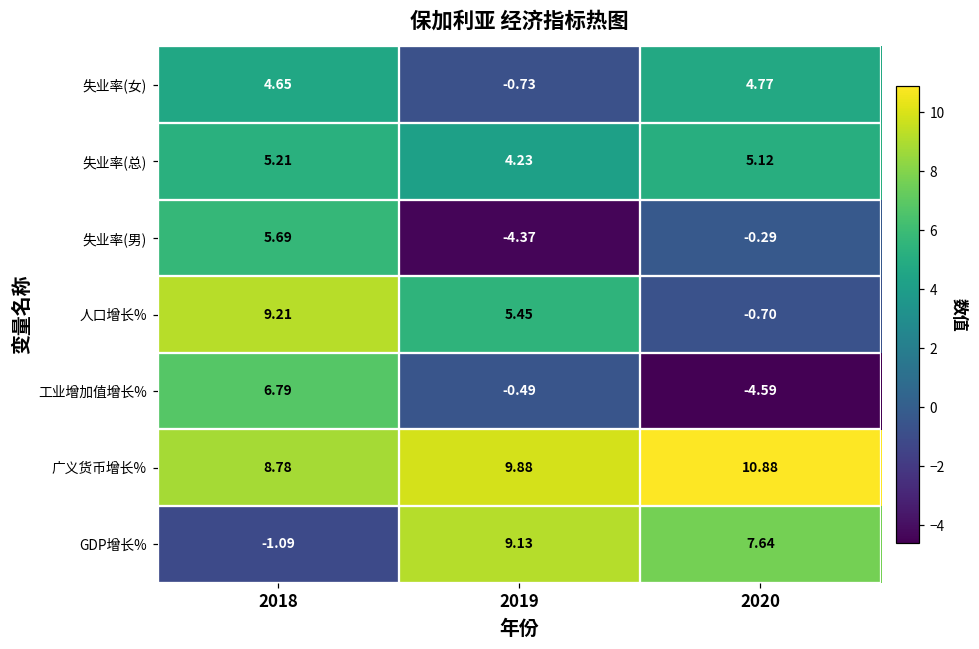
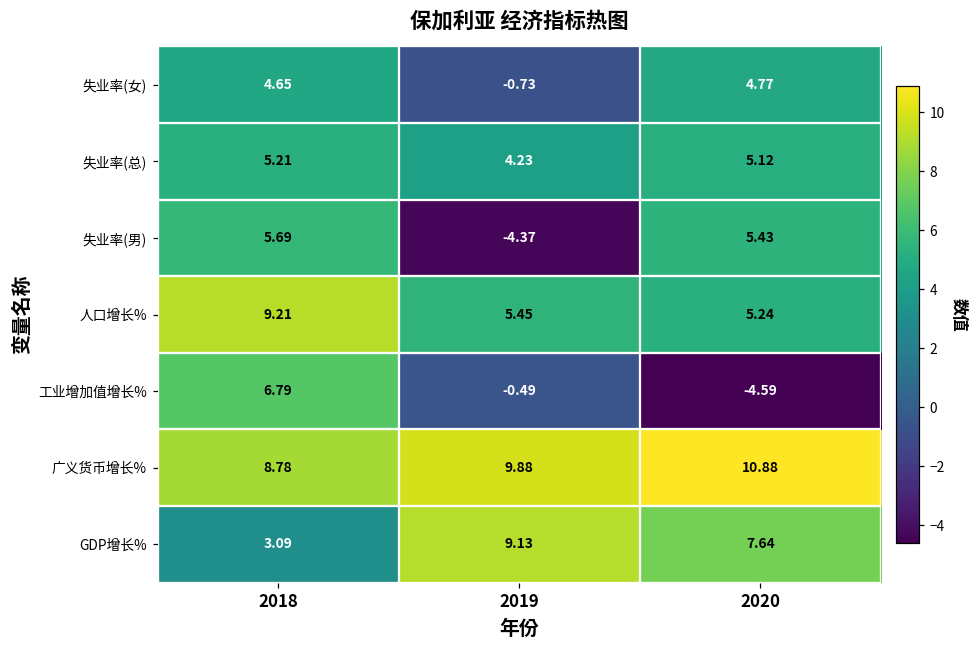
  {
    "失业率(女)": {
      "2018": 4.65,
      "2019": -0.73,
      "2020": 4.77
    },
    "失业率(总)": {
      "2018": 5.21,
      "2019": 4.23,
      "2020": 5.12
    },
    "失业率(男)": {
      "2018": 5.69,
      "2019": -4.37,
-     "2020": -0.29
+     "2020": 5.43
    },
    "人口增长%": {
      "2018": 9.21,
      "2019": 5.45,
-     "2020": -0.70
+     "2020": 5.24
    },
    "工业增加值增长%": {
      "2018": 6.79,
      "2019": -0.49,
      "2020": -4.59
    },
    "广义货币增长%": {
      "2018": 8.78,
      "2019": 9.88,
      "2020": 10.88
    },
    "GDP增长%": {
-     "2018": -1.09,
+     "2018": 3.09,
      "2019": 9.13,
      "2020": 7.64
    }
  }
